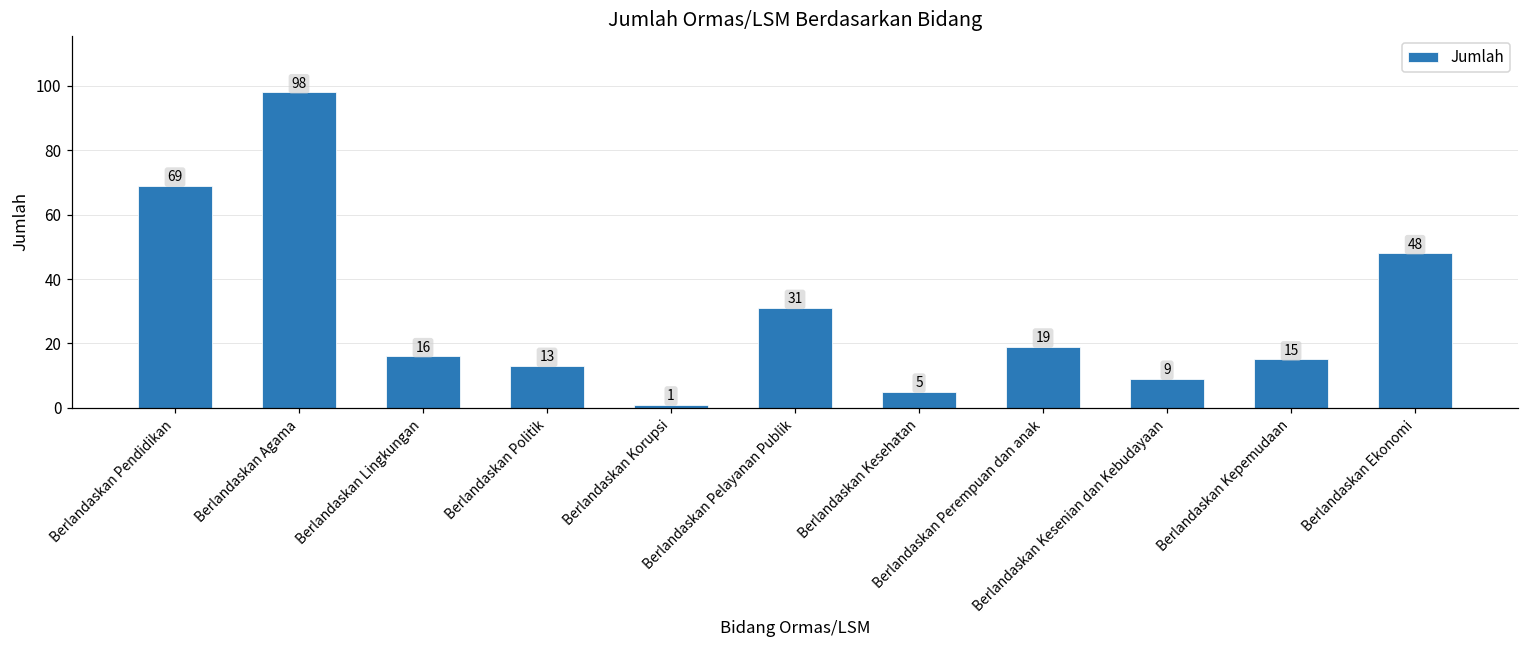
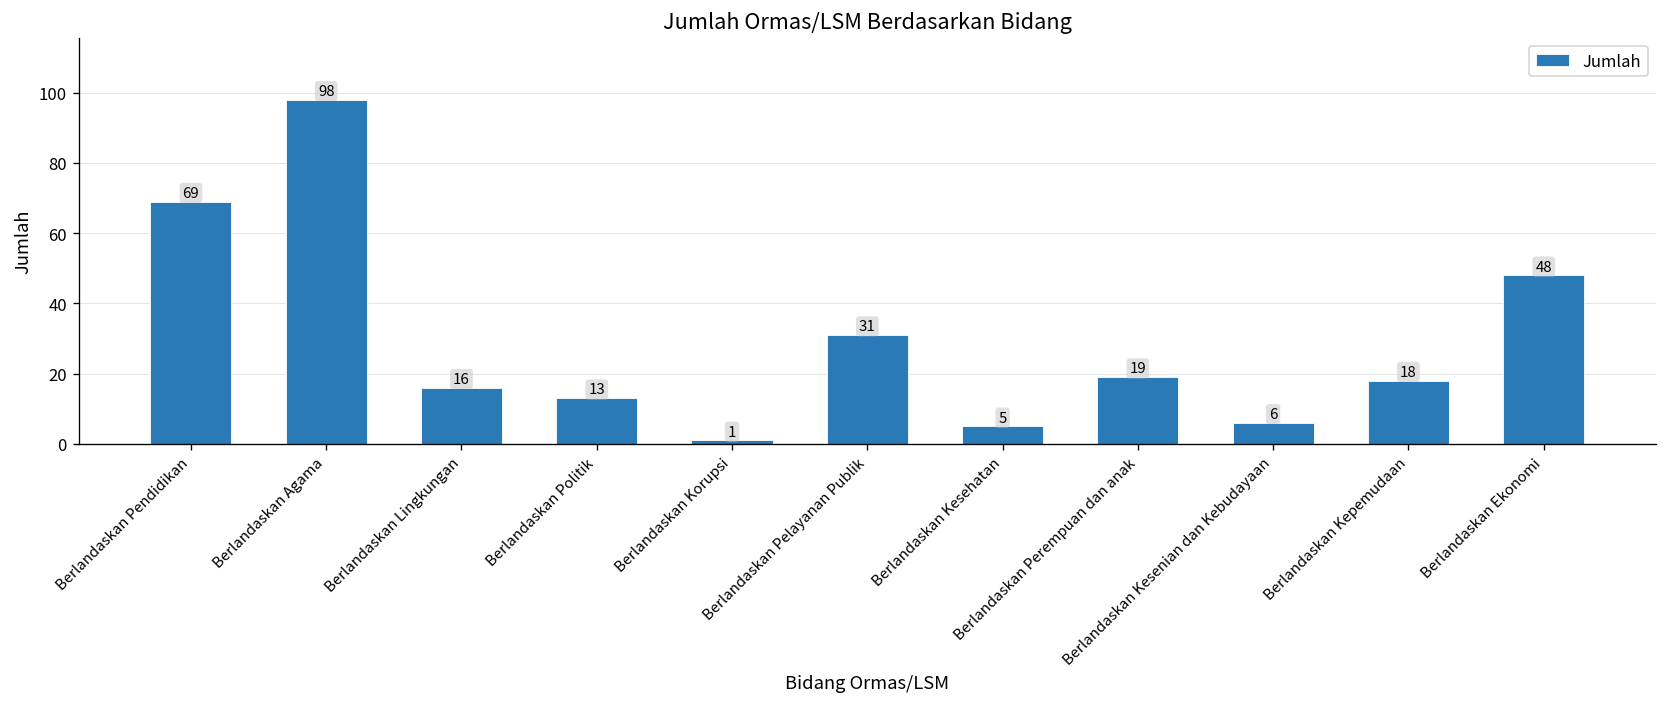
  {
-   "Berlandaskan Kesenian dan Kebudayaan": 9,
-   "Berlandaskan Kepemudaan": 15
+   "Berlandaskan Kesenian dan Kebudayaan": 6,
+   "Berlandaskan Kepemudaan": 18
  }
